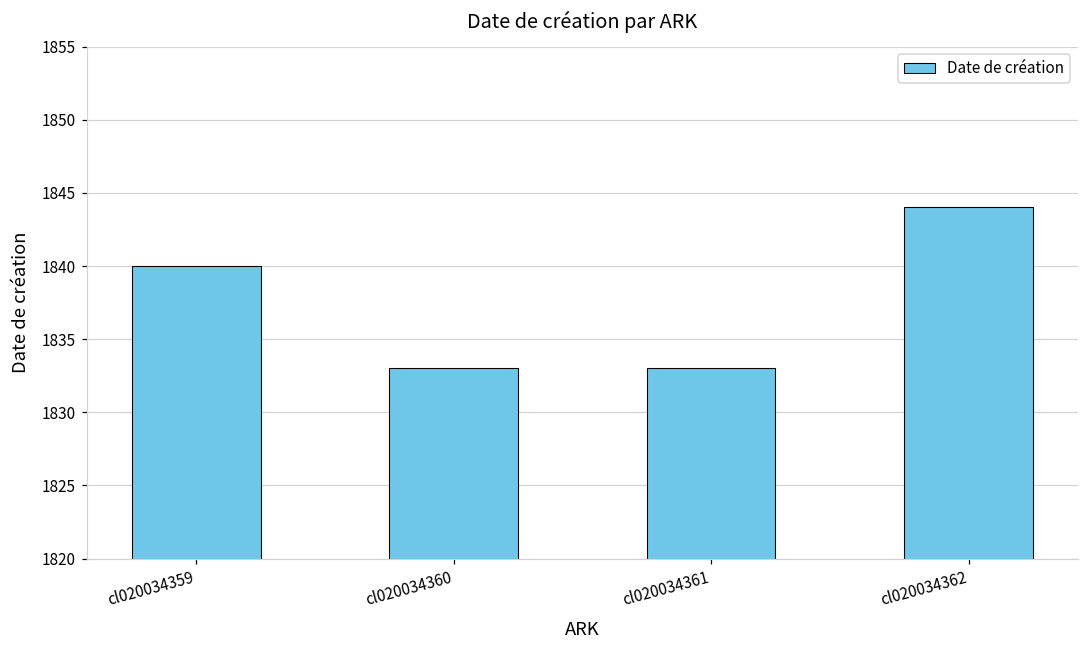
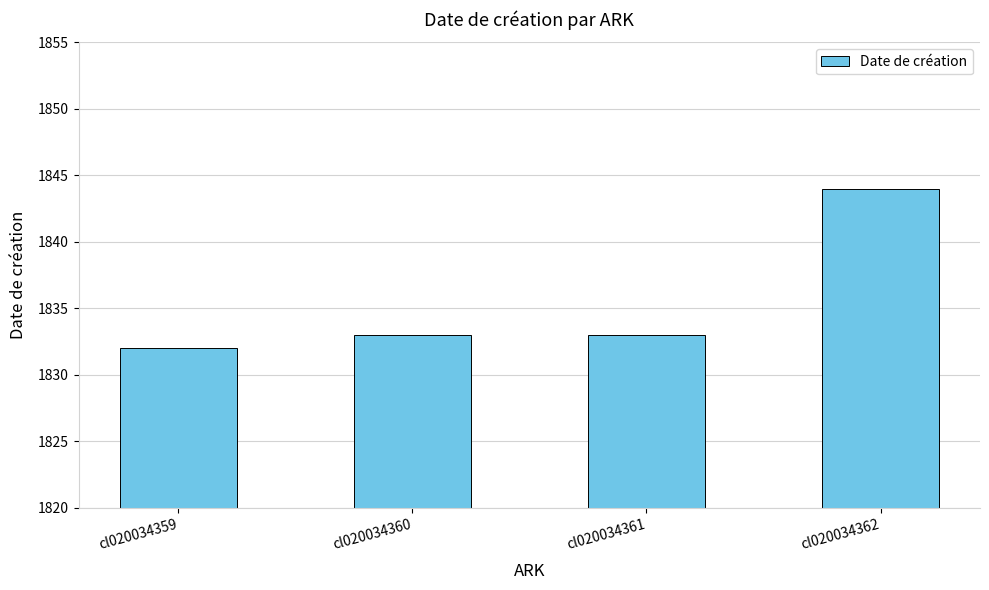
  {
-   "cl020034359": 1840,
+   "cl020034359": 1832,
    "cl020034360": 1833,
    "cl020034361": 1833,
    "cl020034362": 1844
  }
